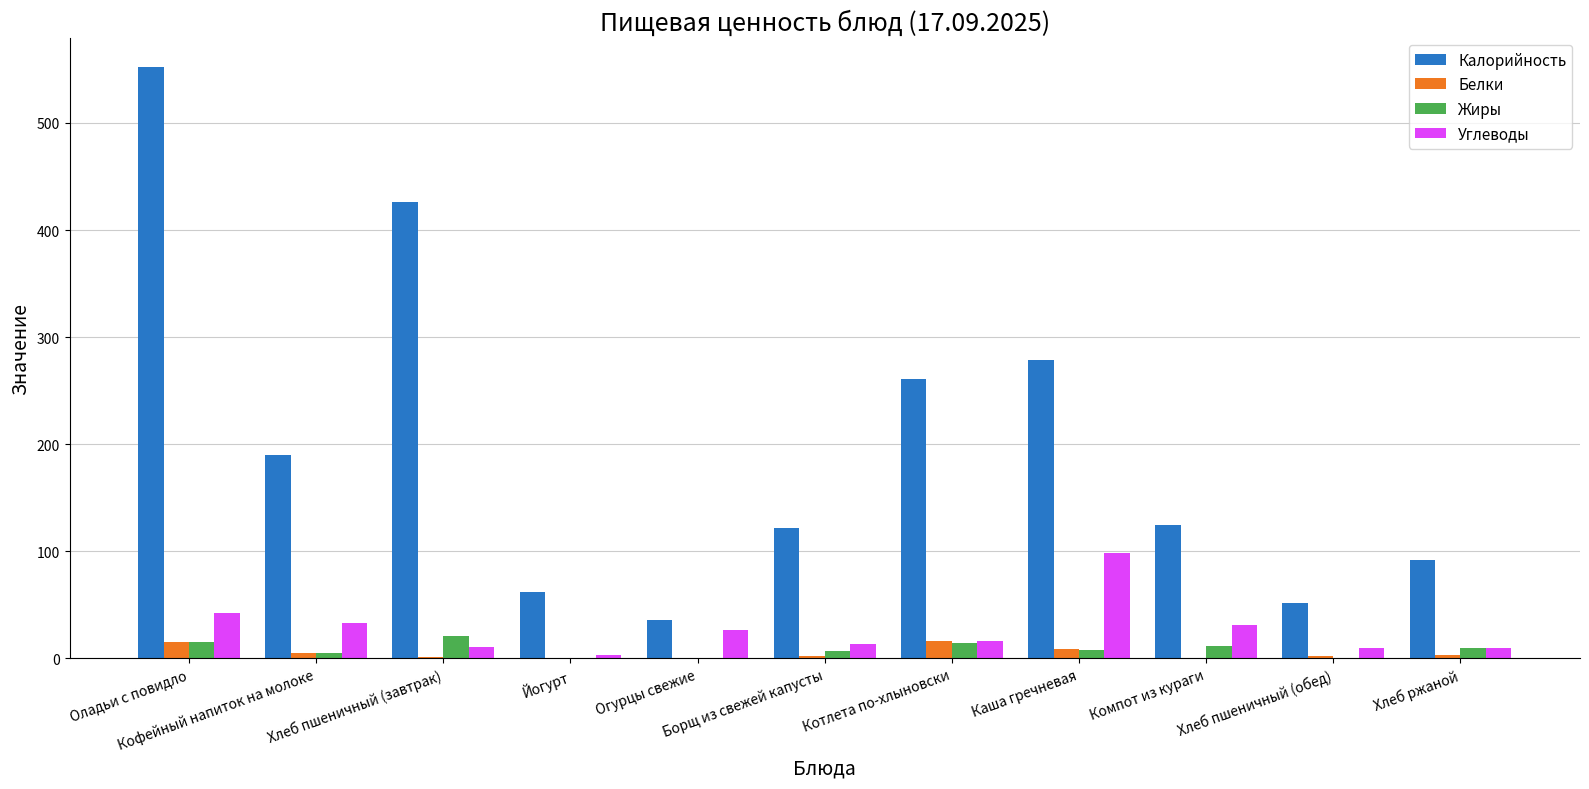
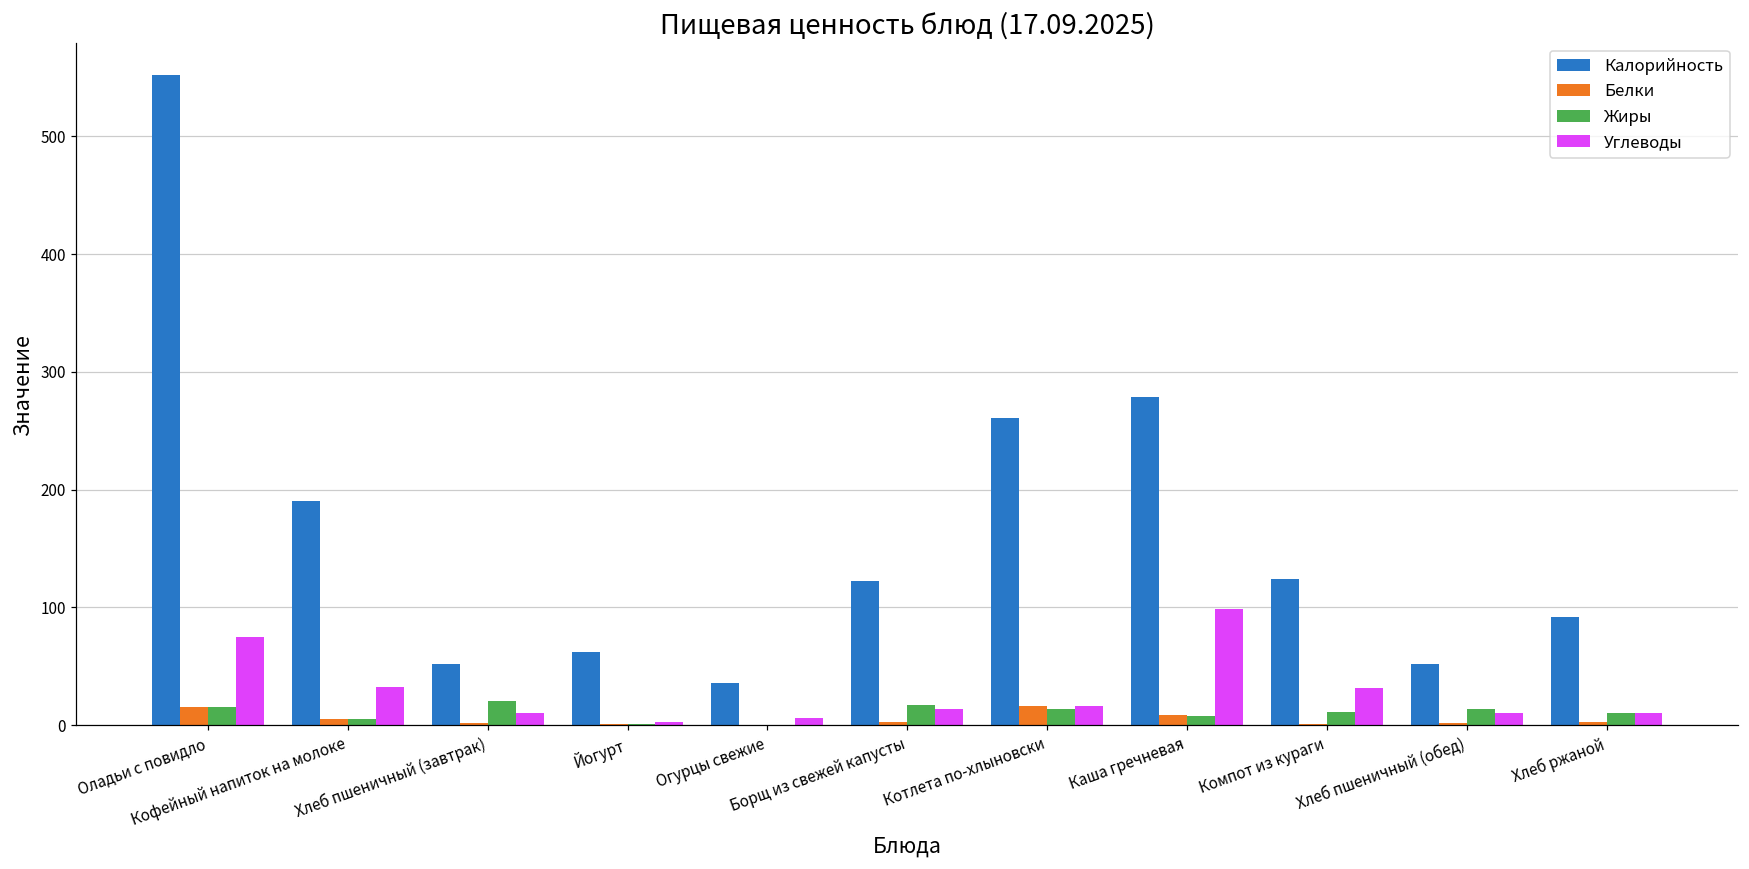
  {
    "Калорийность": {
      "Оладьи с повидло": 552,
      "Кофейный напиток на молоке": 190,
-     "Хлеб пшеничный (завтрак)": 426,
+     "Хлеб пшеничный (завтрак)": 52,
      "Йогурт": 62,
      "Огурцы свежие": 36,
      "Борщ из свежей капусты": 122,
      "Котлета по-хлыновски": 261,
      "Каша гречневая": 279,
      "Компот из кураги": 124,
      "Хлеб пшеничный (обед)": 52,
      "Хлеб ржаной": 92
    },
    "Белки": {
      "Оладьи с повидло": 15,
      "Кофейный напиток на молоке": 5,
      "Огурцы свежие": 0,
      "Котлета по-хлыновски": 16,
      "Каша гречневая": 9,
      "Хлеб ржаной": 3
    },
    "Жиры": {
      "Оладьи с повидло": 15,
      "Кофейный напиток на молоке": 5,
      "Хлеб пшеничный (завтрак)": 21,
      "Огурцы свежие": 0,
-     "Борщ из свежей капусты": 7,
+     "Борщ из свежей капусты": 17,
      "Котлета по-хлыновски": 14,
      "Каша гречневая": 8,
      "Компот из кураги": 11,
-     "Хлеб пшеничный (обед)": 0,
+     "Хлеб пшеничный (обед)": 14,
      "Хлеб ржаной": 10
    },
    "Углеводы": {
-     "Оладьи с повидло": 42,
+     "Оладьи с повидло": 75,
      "Кофейный напиток на молоке": 33,
      "Хлеб пшеничный (завтрак)": 10,
      "Йогурт": 3,
-     "Огурцы свежие": 26,
+     "Огурцы свежие": 6,
      "Борщ из свежей капусты": 13,
      "Котлета по-хлыновски": 16,
      "Каша гречневая": 98,
      "Компот из кураги": 31,
      "Хлеб пшеничный (обед)": 10,
      "Хлеб ржаной": 10
    }
  }
